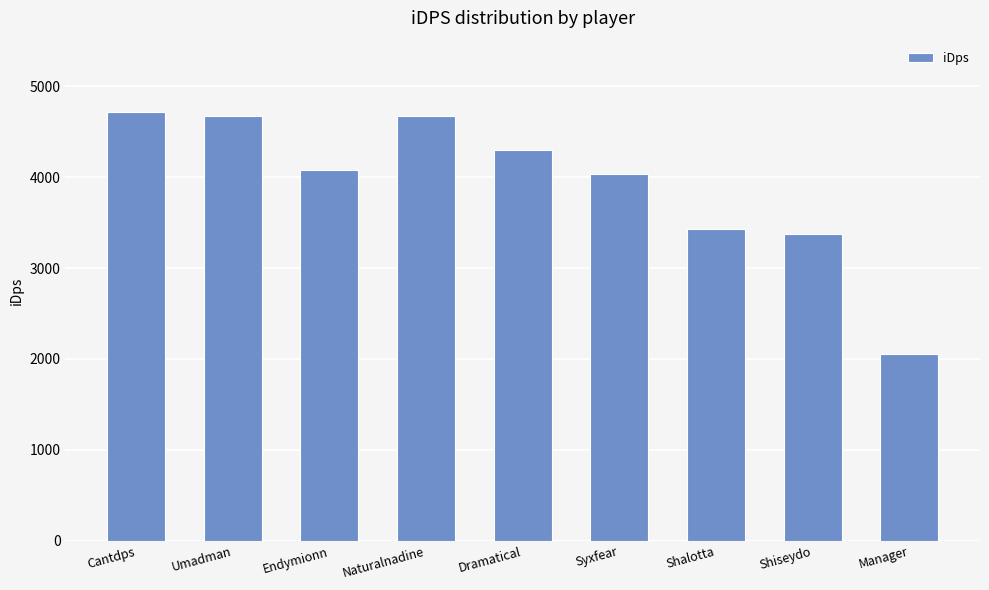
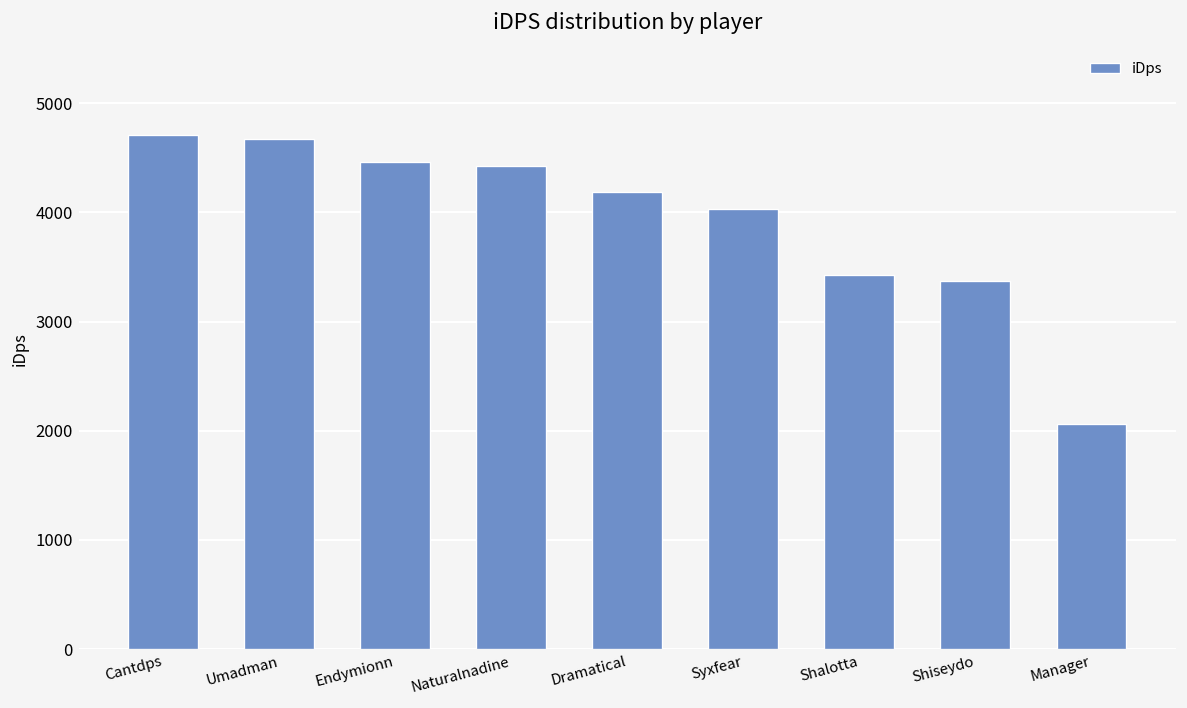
  {
    "Cantdps": 4700,
    "Umadman": 4700,
-   "Endymionn": 4100,
-   "Naturalnadine": 4700,
-   "Dramatical": 4300,
+   "Endymionn": 4500,
+   "Naturalnadine": 4400,
+   "Dramatical": 4200,
    "Syxfear": 4000,
    "Shalotta": 3400,
    "Shiseydo": 3400,
    "Manager": 2100
  }
